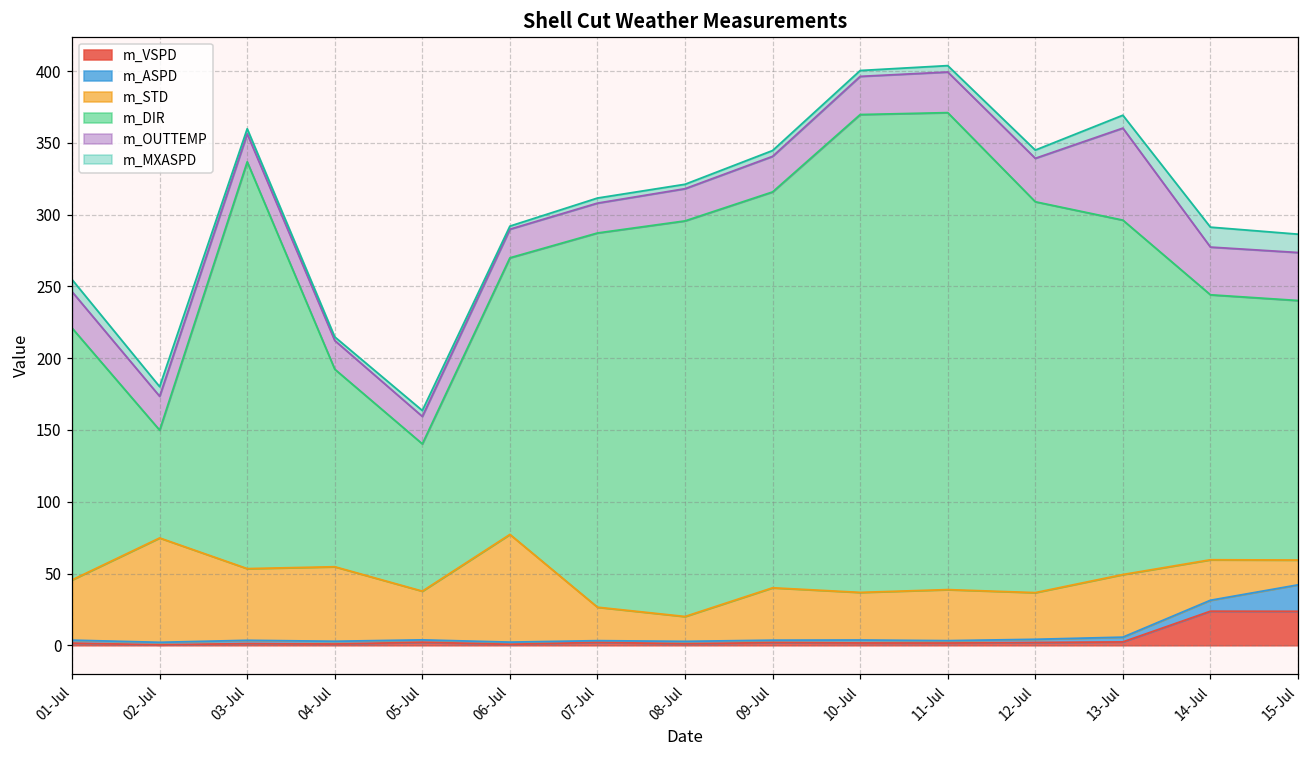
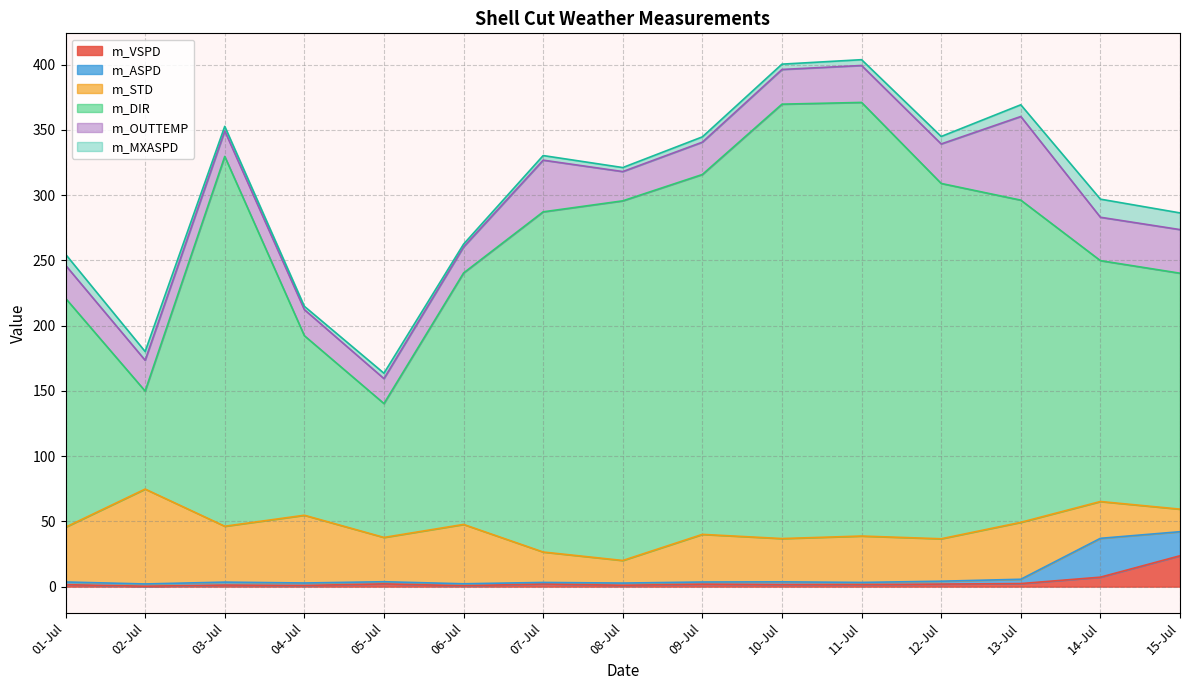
  {
    "m_VSPD": {
      "01-Jul": 2,
      "03-Jul": 1,
      "10-Jul": 2,
      "12-Jul": 2,
      "13-Jul": 2,
-     "14-Jul": 24,
+     "14-Jul": 7,
      "15-Jul": 24
    },
    "m_ASPD": {
      "01-Jul": 2,
      "03-Jul": 2,
      "10-Jul": 2,
      "12-Jul": 2,
      "13-Jul": 3,
-     "14-Jul": 8,
+     "14-Jul": 30,
      "15-Jul": 18
    },
    "m_STD": {
      "01-Jul": 42,
      "02-Jul": 73,
-     "03-Jul": 50,
+     "03-Jul": 43,
      "04-Jul": 52,
      "05-Jul": 34,
-     "06-Jul": 75,
+     "06-Jul": 45,
      "07-Jul": 23,
      "08-Jul": 17,
      "09-Jul": 37,
      "10-Jul": 33,
      "11-Jul": 36,
      "12-Jul": 33,
      "13-Jul": 44,
      "14-Jul": 28,
      "15-Jul": 17
    },
    "m_OUTTEMP": {
      "01-Jul": 25,
      "02-Jul": 24,
      "03-Jul": 20,
      "04-Jul": 20,
      "05-Jul": 19,
      "06-Jul": 20,
-     "07-Jul": 21,
+     "07-Jul": 40,
      "08-Jul": 22,
      "09-Jul": 25,
      "10-Jul": 27,
      "11-Jul": 28,
      "12-Jul": 30,
      "13-Jul": 64,
      "14-Jul": 33,
      "15-Jul": 33
    }
  }
